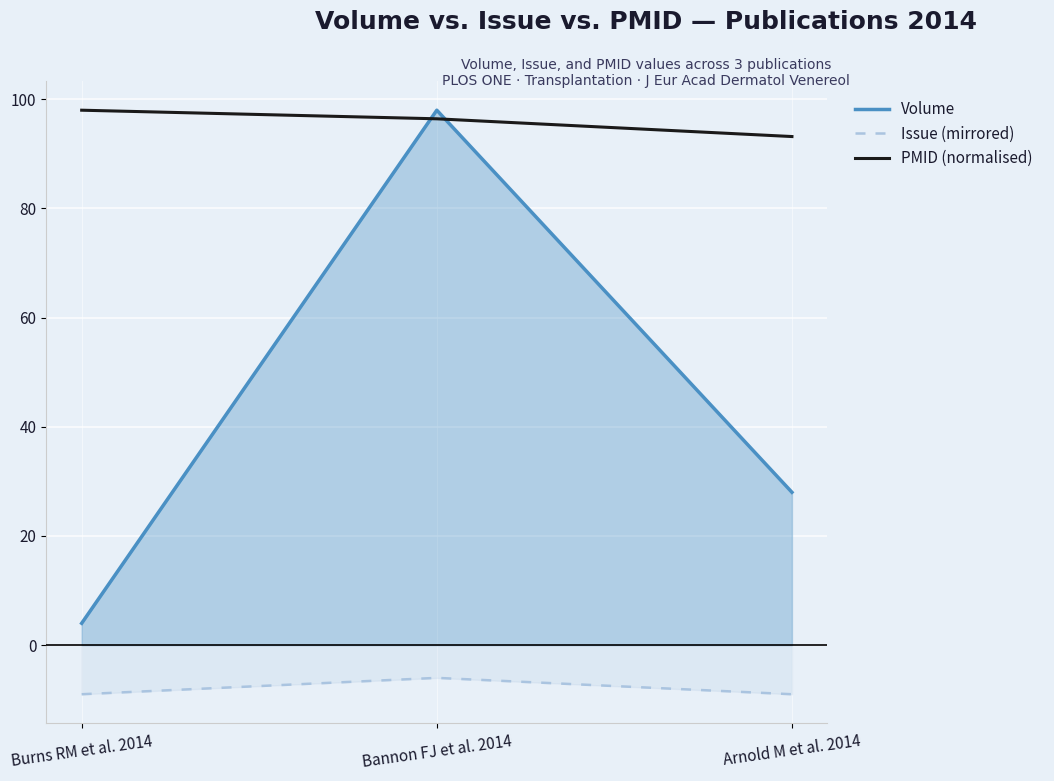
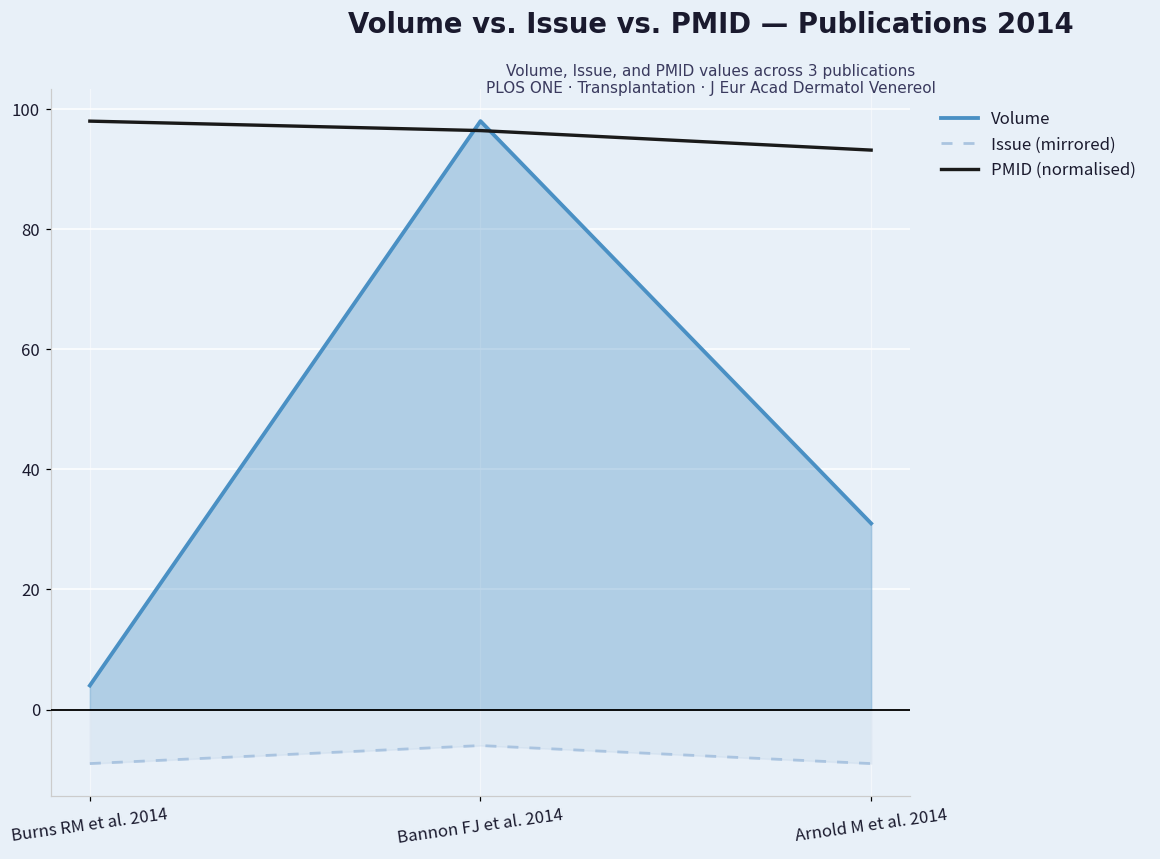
  {
    "Volume": {
      "Burns RM et al. 2014": 4,
      "Bannon FJ et al. 2014": 98,
-     "Arnold M et al. 2014": 28
+     "Arnold M et al. 2014": 31
    },
    "PMID (normalised)": {
      "Burns RM et al. 2014": 98,
      "Bannon FJ et al. 2014": 96,
      "Arnold M et al. 2014": 93
    }
  }
